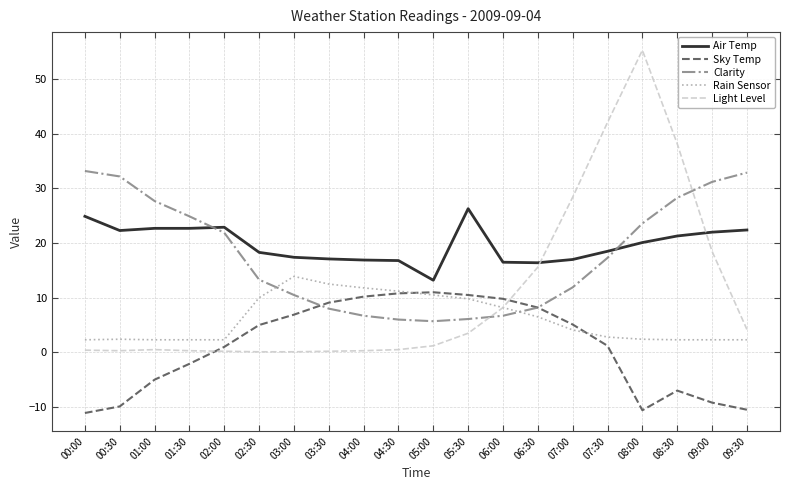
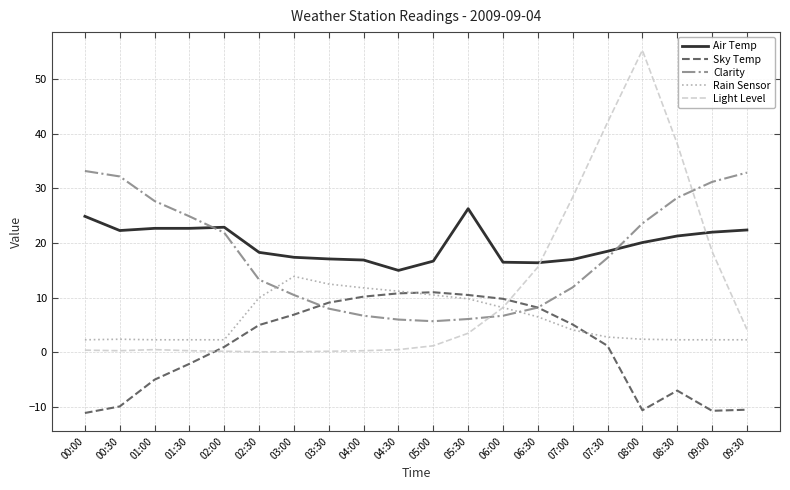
  {
    "Air Temp": {
      "00:00": 25,
      "00:30": 22,
      "01:00": 23,
      "01:30": 23,
      "02:00": 23,
      "02:30": 18,
      "03:00": 17,
      "03:30": 17,
      "04:00": 17,
-     "04:30": 17,
-     "05:00": 13,
+     "04:30": 15,
+     "05:00": 17,
      "05:30": 26,
      "06:00": 17,
      "06:30": 16,
      "07:00": 17,
      "07:30": 19,
      "08:00": 20,
      "08:30": 21,
      "09:00": 22,
      "09:30": 22
    },
    "Sky Temp": {
      "00:00": -11,
      "00:30": -10,
      "01:00": -5,
      "01:30": -2,
      "02:00": 1,
      "02:30": 5,
      "03:00": 7,
      "03:30": 9,
      "04:00": 10,
      "05:00": 11,
      "05:30": 11,
      "06:00": 10,
      "07:00": 5,
      "07:30": 1,
      "08:00": -11,
      "08:30": -7,
-     "09:00": -9,
+     "09:00": -11,
      "09:30": -11
    }
  }
